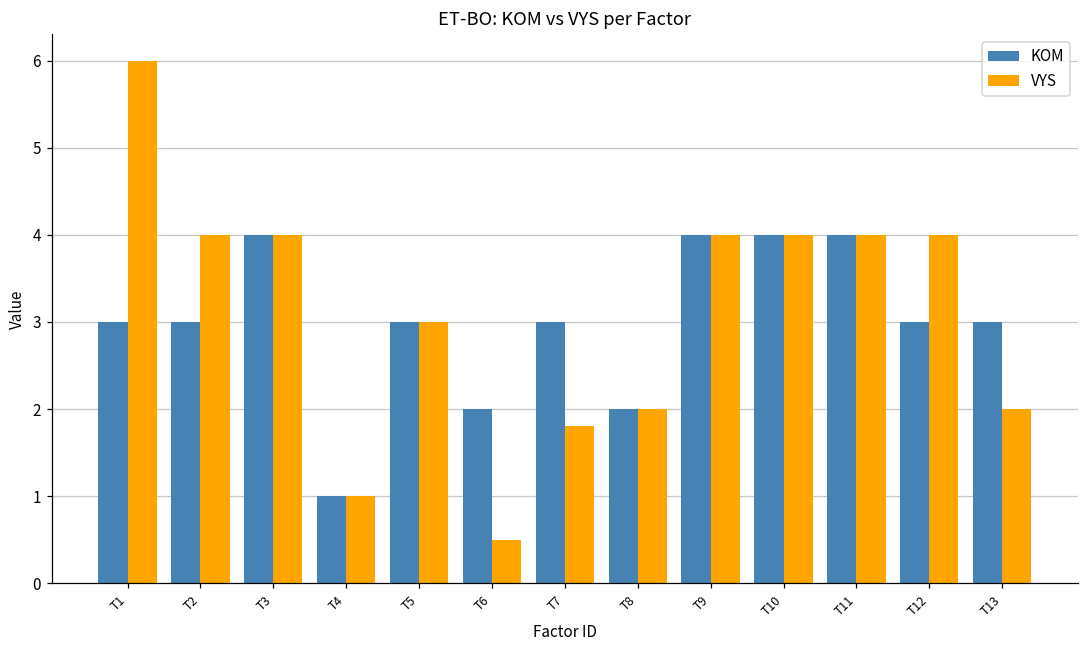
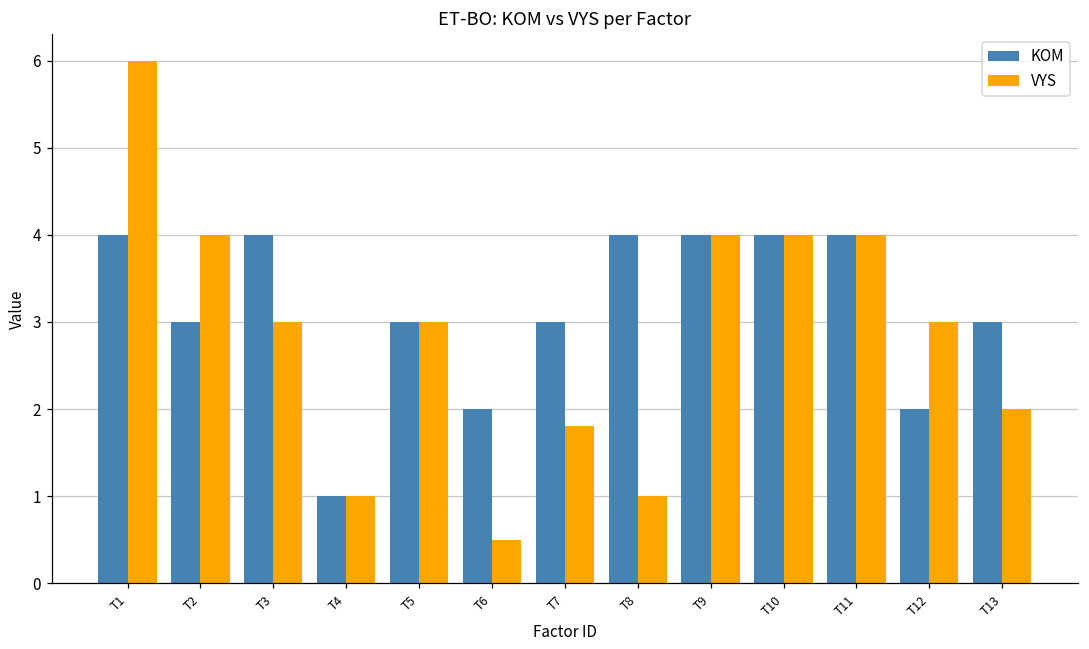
  {
    "KOM": {
-     "T1": 3,
+     "T1": 4,
      "T2": 3,
      "T3": 4,
      "T4": 1,
      "T5": 3,
      "T6": 2,
      "T7": 3,
-     "T8": 2,
+     "T8": 4,
      "T9": 4,
      "T10": 4,
      "T11": 4,
-     "T12": 3,
+     "T12": 2,
      "T13": 3
    },
    "VYS": {
      "T1": 6,
      "T2": 4,
-     "T3": 4,
+     "T3": 3,
      "T4": 1,
      "T5": 3,
      "T6": 0.5,
      "T7": 1.8,
-     "T8": 2,
+     "T8": 1,
      "T9": 4,
      "T10": 4,
      "T11": 4,
-     "T12": 4,
+     "T12": 3,
      "T13": 2
    }
  }
